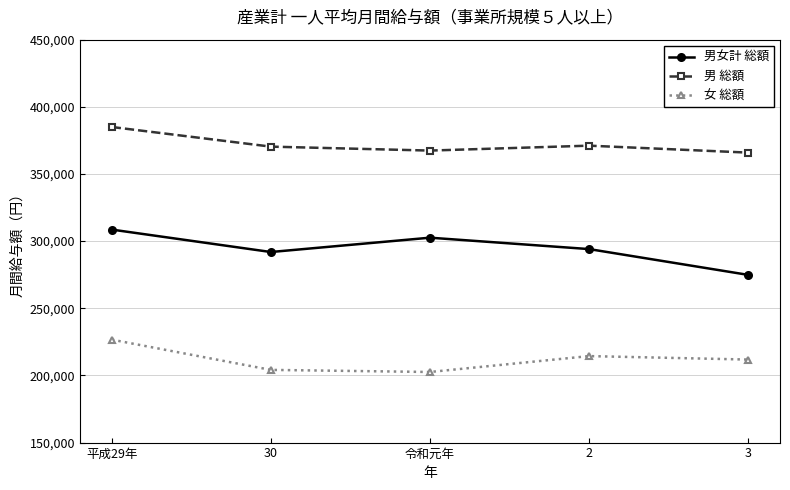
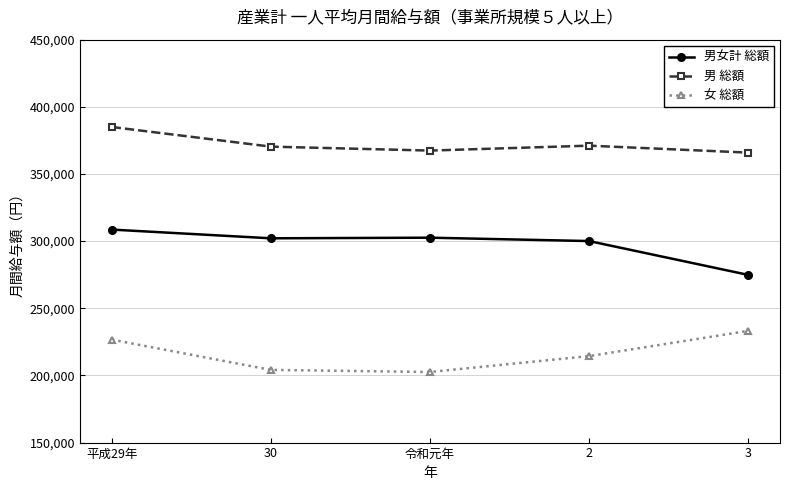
  {
    "男女計 総額": {
      "平成29年": "309,000",
-     "30": "292,000",
+     "30": "302,000",
      "令和元年": "303,000",
-     "2": "294,000",
+     "2": "300,000",
      "3": "275,000"
    },
    "男 総額": {
      "平成29年": "385,000",
      "30": "370,000",
      "令和元年": "367,000",
      "2": "371,000",
      "3": "366,000"
    },
    "女 総額": {
      "平成29年": "227,000",
      "30": "204,000",
      "令和元年": "203,000",
      "2": "214,000",
-     "3": "212,000"
+     "3": "233,000"
    }
  }
